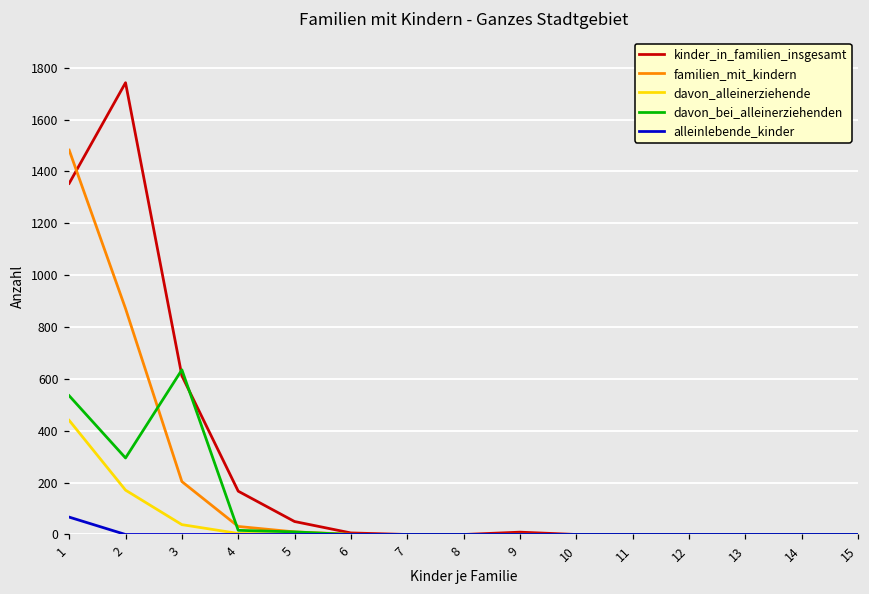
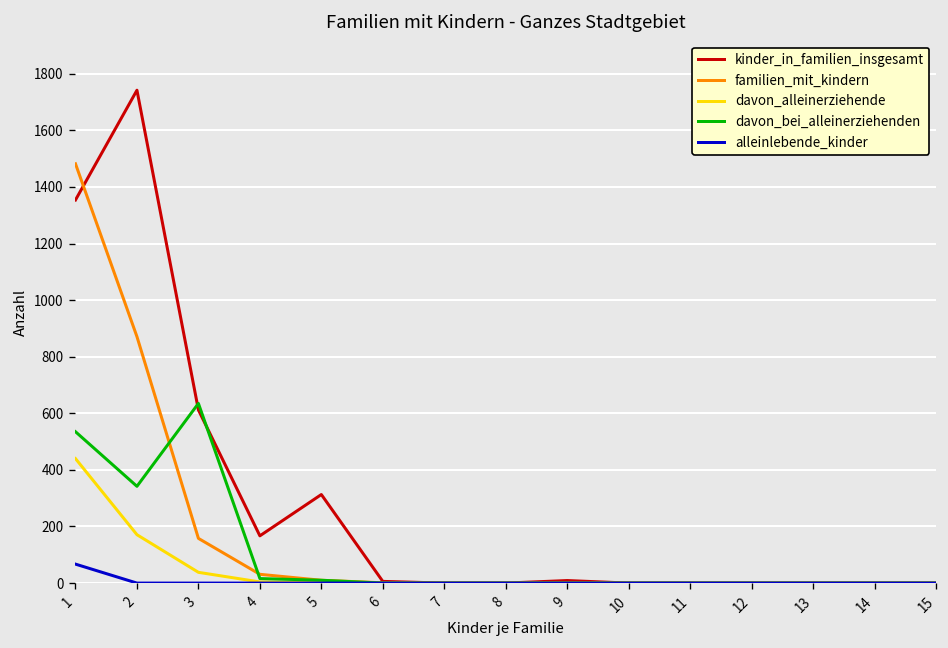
  {
    "kinder_in_familien_insgesamt": {
      "1": 1350,
      "2": 1740,
      "3": 610,
      "4": 170,
-     "5": 50
+     "5": 310
    },
    "familien_mit_kindern": {
      "1": 1480,
      "2": 870,
-     "3": 200,
+     "3": 160,
      "4": 30
    },
    "davon_alleinerziehende": {
      "1": 440,
      "2": 170,
      "3": 40
    },
    "davon_bei_alleinerziehenden": {
      "1": 540,
-     "2": 300,
+     "2": 340,
      "3": 640,
      "4": 20
    },
    "alleinlebende_kinder": {
      "1": 70,
      "2": 0,
      "3": 0
    }
  }
